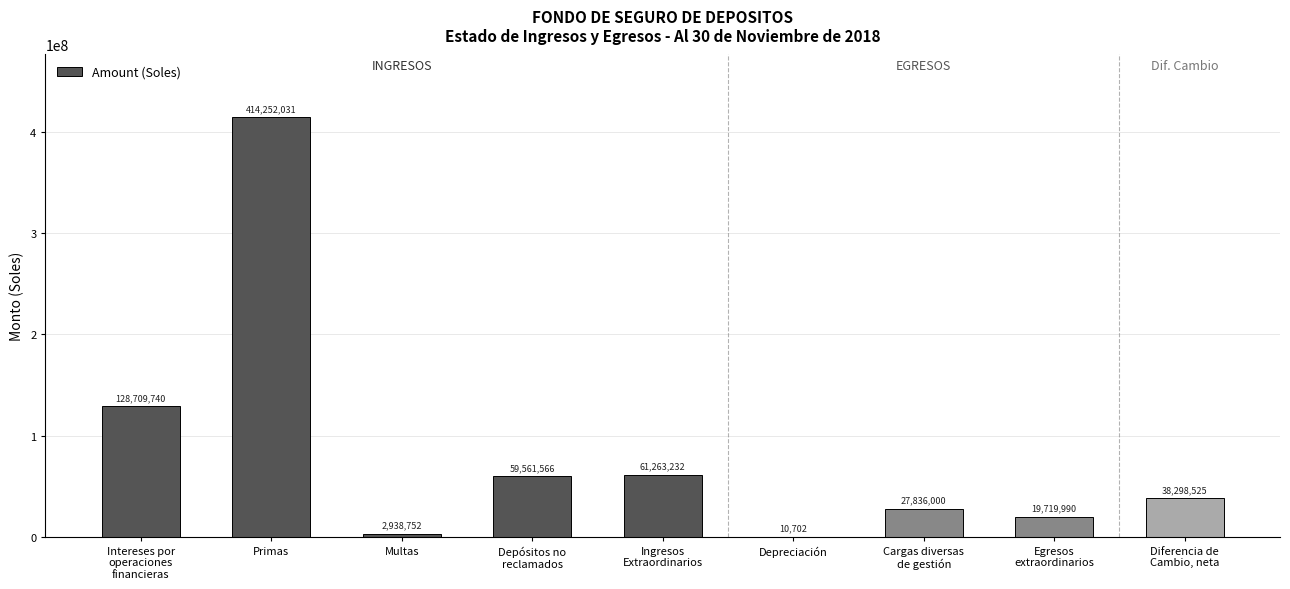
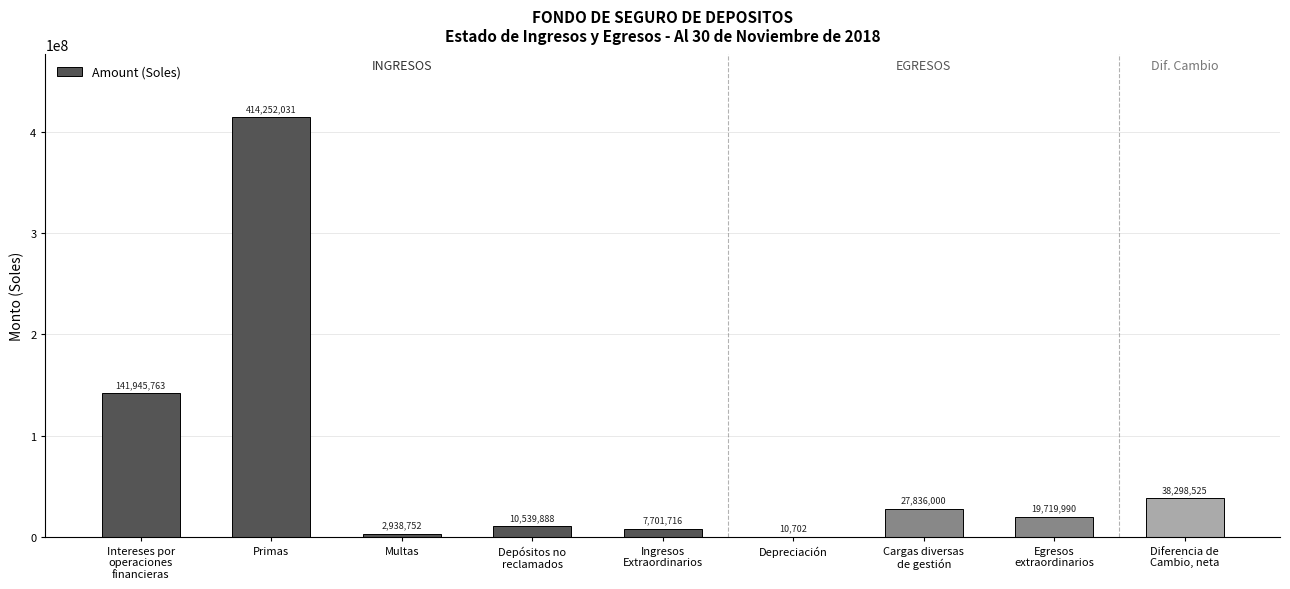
  {
-   "Intereses por operaciones financieras": "128,709,740",
+   "Intereses por operaciones financieras": "141,945,763",
    "Primas": "414,252,031",
    "Multas": "2,938,752",
-   "Depósitos no reclamados": "59,561,566",
-   "Ingresos Extraordinarios": "61,263,232",
+   "Depósitos no reclamados": "10,539,888",
+   "Ingresos Extraordinarios": "7,701,716",
    "Depreciación": "10,702",
    "Cargas diversas de gestión": "27,836,000",
    "Egresos extraordinarios": "19,719,990",
    "Diferencia de Cambio, neta": "38,298,525"
  }
